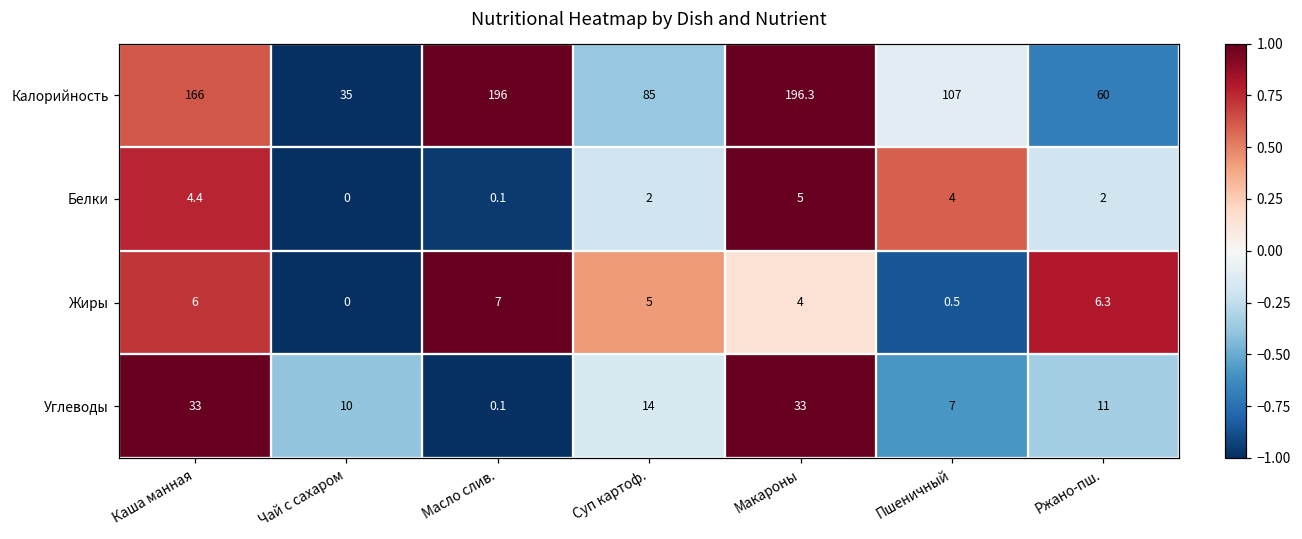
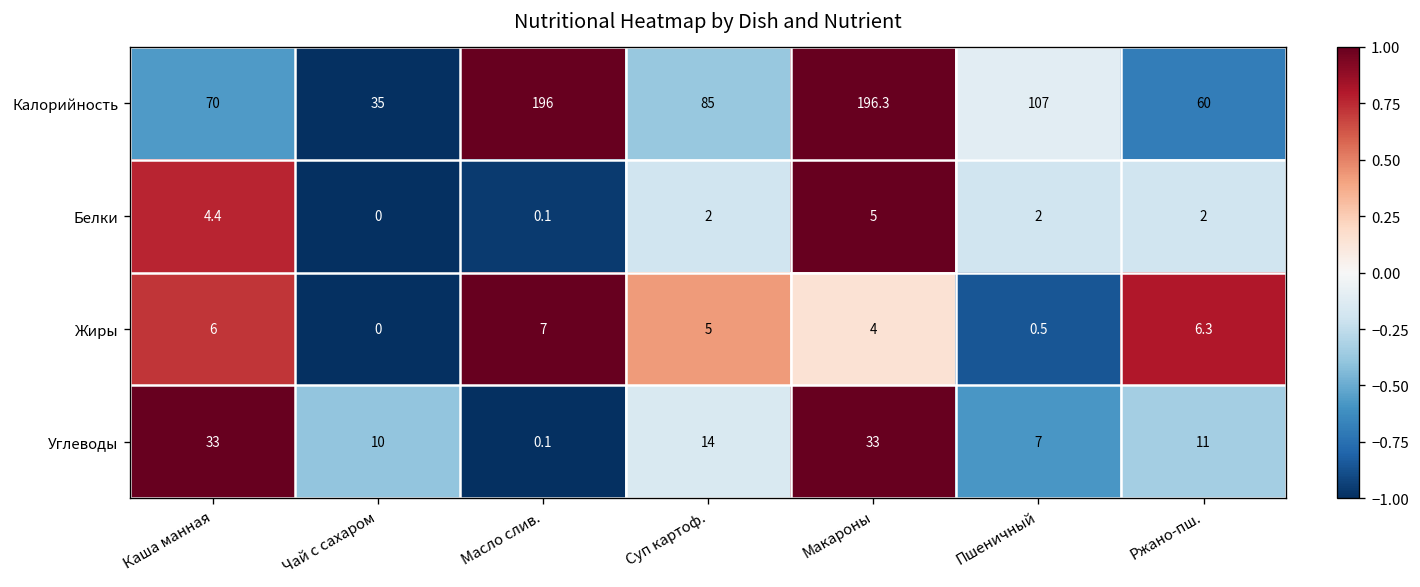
  {
    "Калорийность": {
-     "Каша манная": 166,
+     "Каша манная": 70,
      "Чай с сахаром": 35,
      "Масло слив.": 196,
      "Суп картоф.": 85,
      "Макароны": 196.3,
      "Пшеничный": 107,
      "Ржано-пш.": 60
    },
    "Белки": {
      "Каша манная": 4.4,
      "Чай с сахаром": 0,
      "Масло слив.": 0.1,
      "Суп картоф.": 2,
      "Макароны": 5,
-     "Пшеничный": 4,
+     "Пшеничный": 2,
      "Ржано-пш.": 2
    },
    "Жиры": {
      "Каша манная": 6,
      "Чай с сахаром": 0,
      "Масло слив.": 7,
      "Суп картоф.": 5,
      "Макароны": 4,
      "Пшеничный": 0.5,
      "Ржано-пш.": 6.3
    },
    "Углеводы": {
      "Каша манная": 33,
      "Чай с сахаром": 10,
      "Масло слив.": 0.1,
      "Суп картоф.": 14,
      "Макароны": 33,
      "Пшеничный": 7,
      "Ржано-пш.": 11
    }
  }
